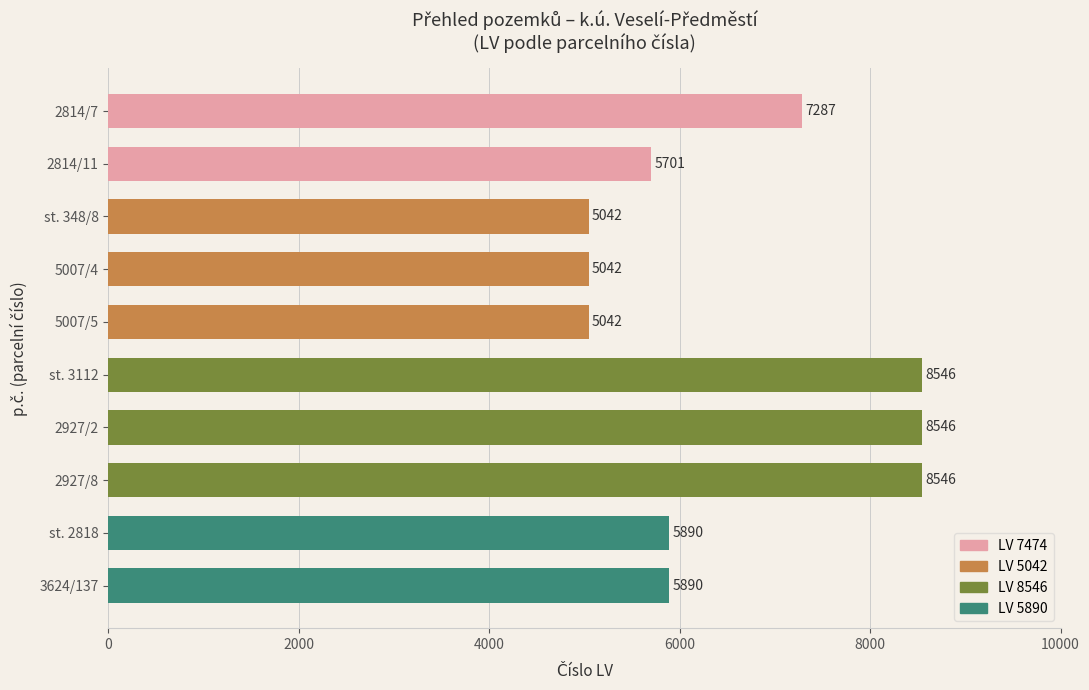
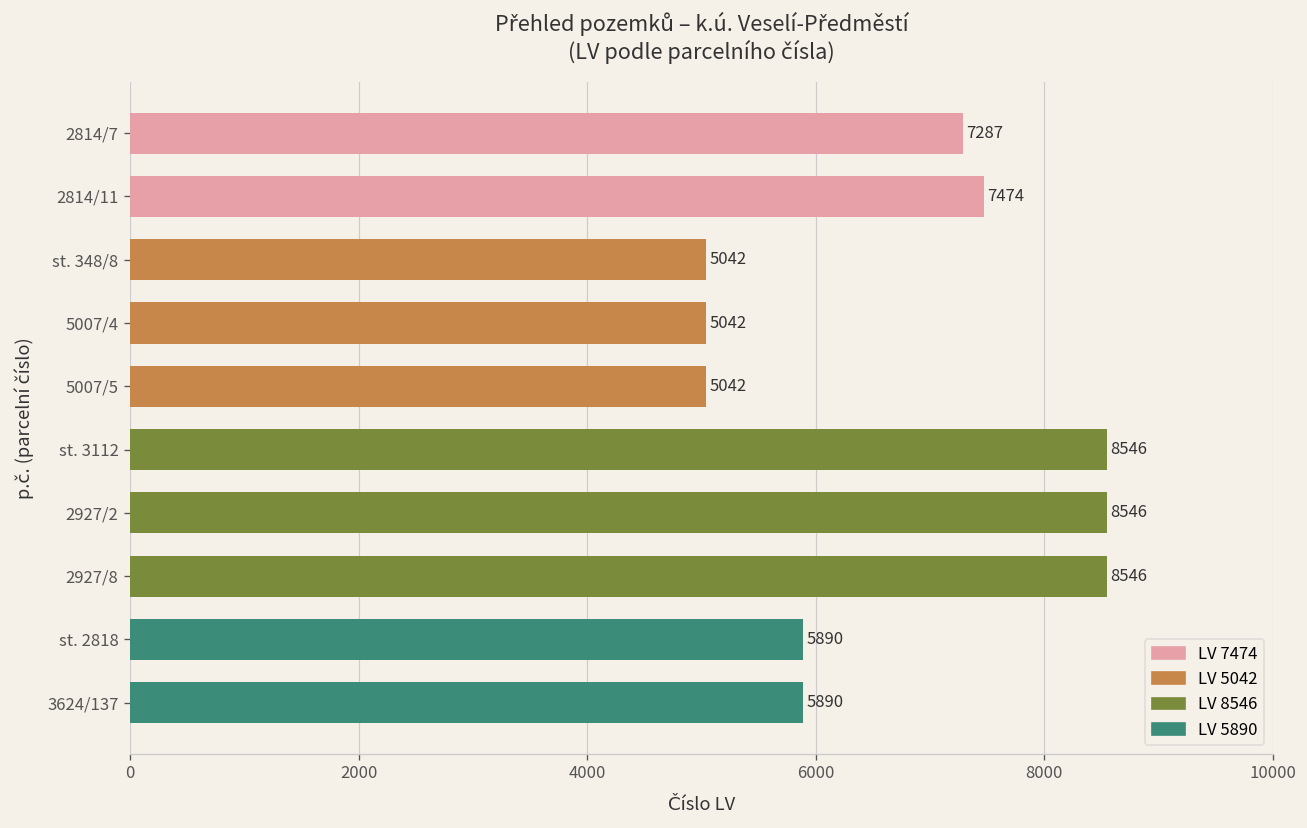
  {
    "2814/7": 7287,
-   "2814/11": 5701,
+   "2814/11": 7474,
    "st. 348/8": 5042,
    "5007/4": 5042,
    "5007/5": 5042,
    "st. 3112": 8546,
    "2927/2": 8546,
    "2927/8": 8546,
    "st. 2818": 5890,
    "3624/137": 5890
  }
